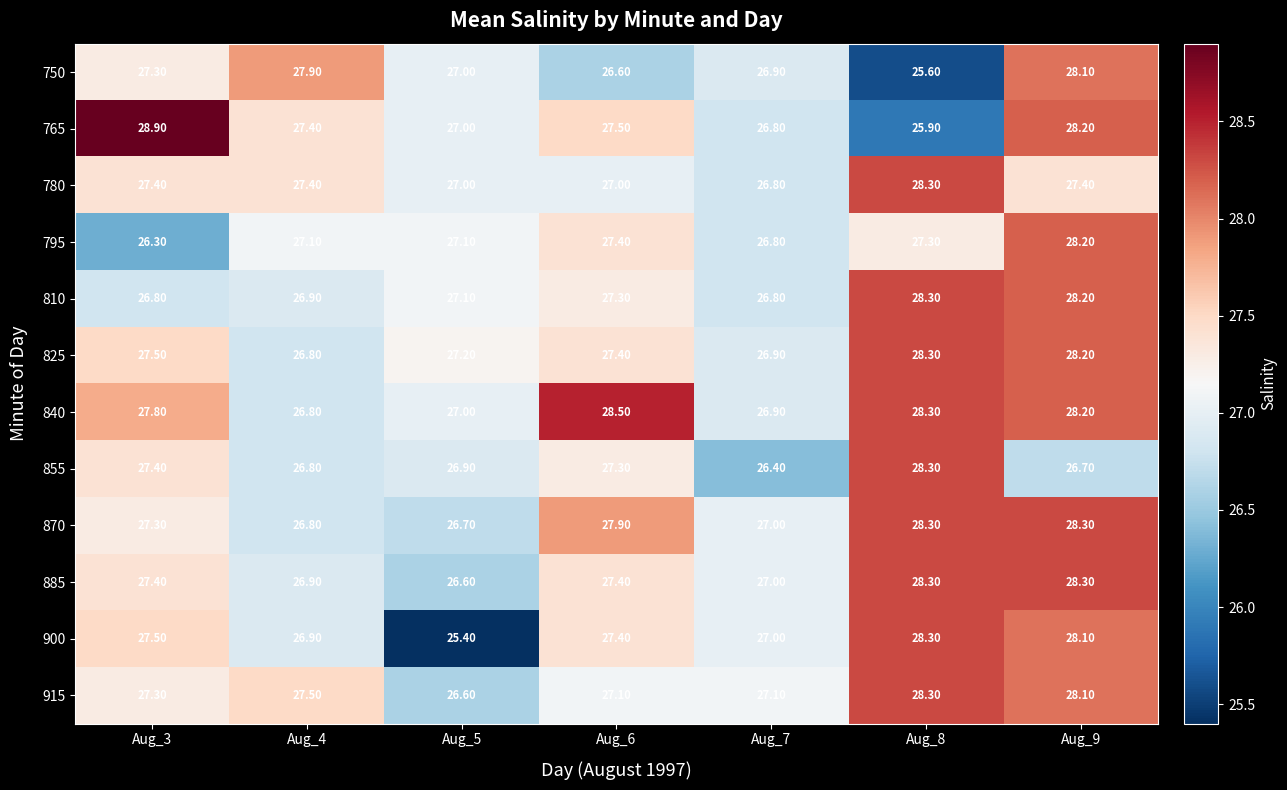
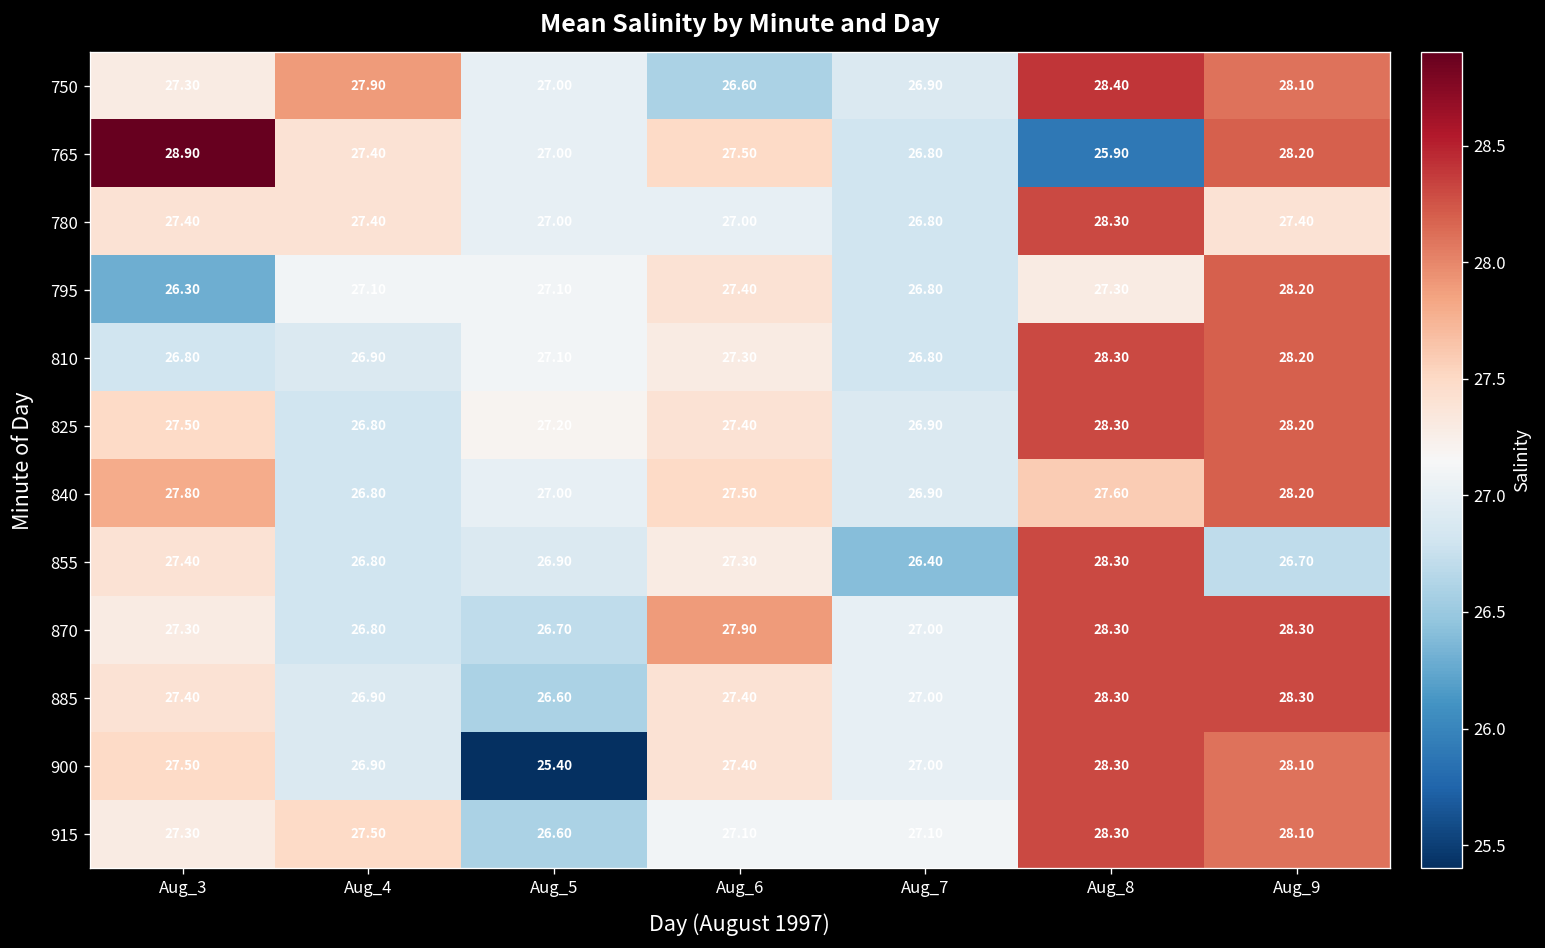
  {
    "750": {
      "Aug_4": 27.90,
      "Aug_6": 26.60,
-     "Aug_8": 25.60,
+     "Aug_8": 28.40,
      "Aug_9": 28.10
    },
    "765": {
      "Aug_3": 28.90,
      "Aug_6": 27.50,
      "Aug_8": 25.90,
      "Aug_9": 28.20
    },
    "780": {
      "Aug_8": 28.30
    },
    "795": {
      "Aug_3": 26.30,
      "Aug_9": 28.20
    },
    "810": {
      "Aug_8": 28.30,
      "Aug_9": 28.20
    },
    "825": {
      "Aug_3": 27.50,
      "Aug_8": 28.30,
      "Aug_9": 28.20
    },
    "840": {
      "Aug_3": 27.80,
-     "Aug_6": 28.50,
-     "Aug_8": 28.30,
+     "Aug_6": 27.50,
+     "Aug_8": 27.60,
      "Aug_9": 28.20
    },
    "855": {
      "Aug_7": 26.40,
      "Aug_8": 28.30,
      "Aug_9": 26.70
    },
    "870": {
      "Aug_5": 26.70,
      "Aug_6": 27.90,
      "Aug_8": 28.30,
      "Aug_9": 28.30
    },
    "885": {
      "Aug_5": 26.60,
      "Aug_8": 28.30,
      "Aug_9": 28.30
    },
    "900": {
      "Aug_3": 27.50,
      "Aug_5": 25.40,
      "Aug_8": 28.30,
      "Aug_9": 28.10
    },
    "915": {
      "Aug_4": 27.50,
      "Aug_5": 26.60,
      "Aug_8": 28.30,
      "Aug_9": 28.10
    }
  }
